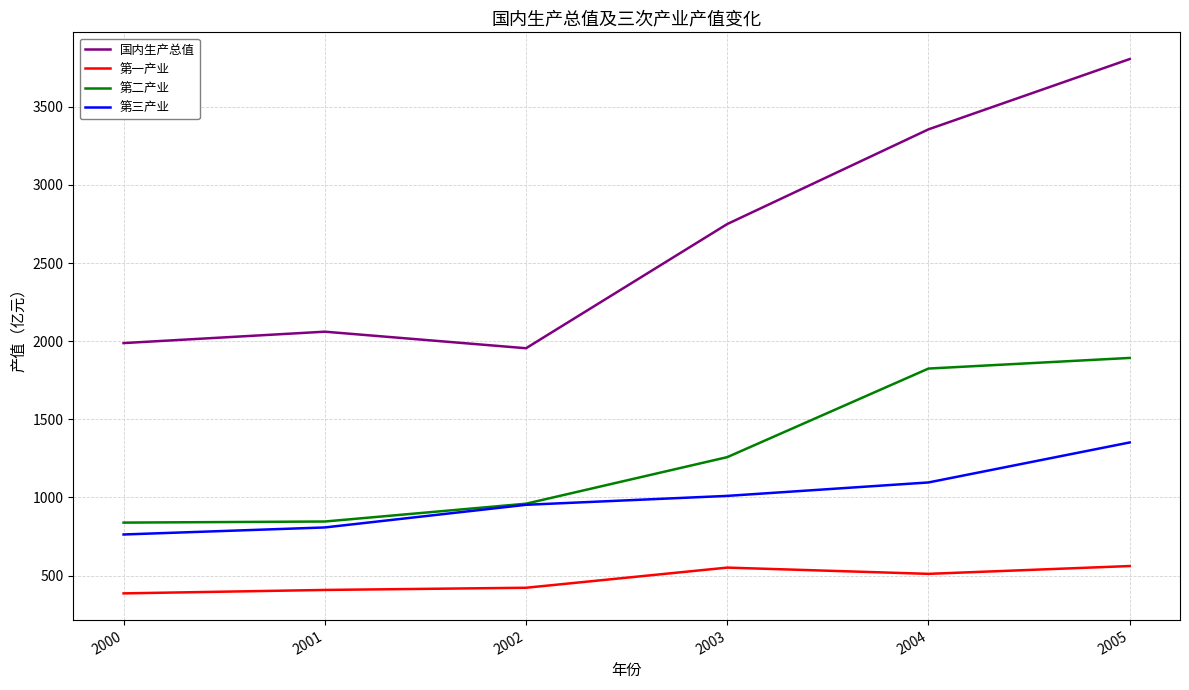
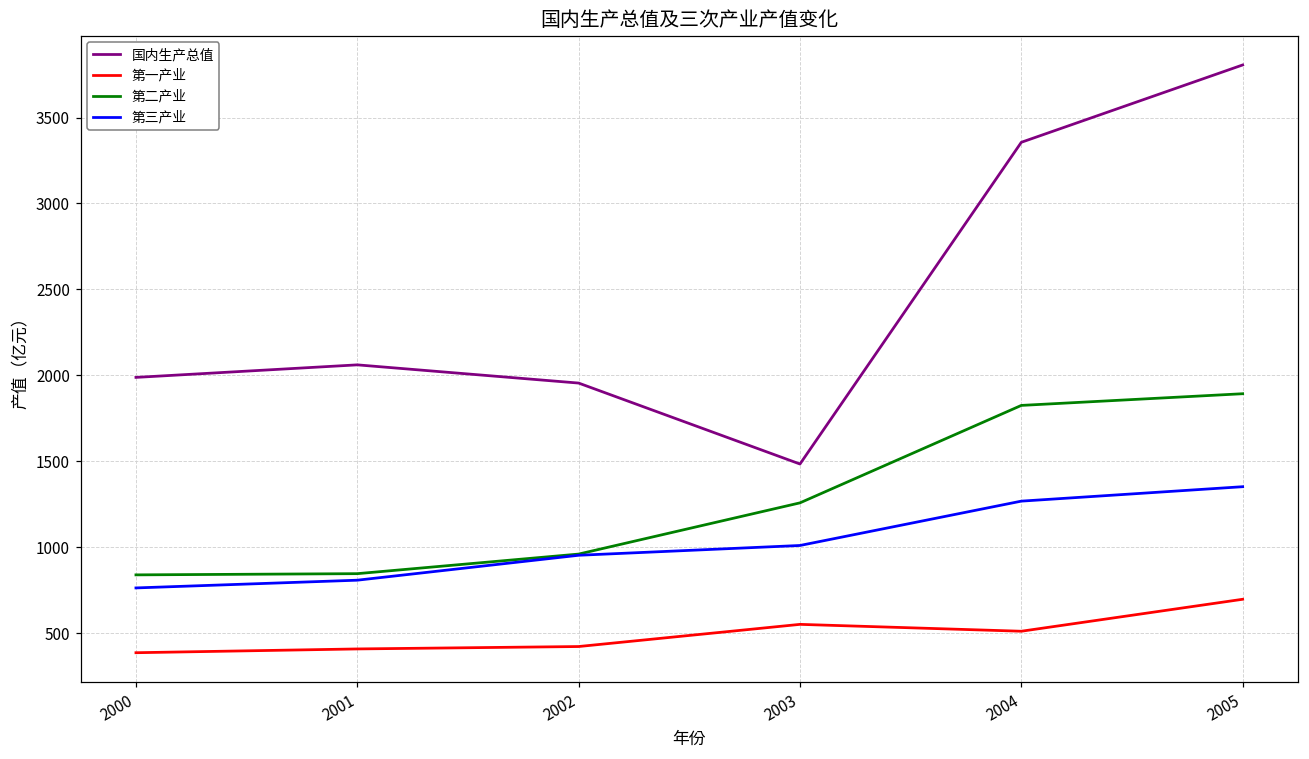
  {
    "国内生产总值": {
      "2000": 1990,
      "2001": 2060,
      "2002": 1960,
-     "2003": 2750,
+     "2003": 1480,
      "2004": 3360,
      "2005": 3810
    },
    "第一产业": {
      "2000": 390,
      "2001": 410,
      "2002": 420,
      "2003": 550,
      "2004": 510,
-     "2005": 560
+     "2005": 700
    },
    "第二产业": {
      "2000": 840,
      "2001": 850,
      "2003": 1260,
      "2004": 1830,
      "2005": 1890
    },
    "第三产业": {
      "2000": 760,
      "2001": 810,
      "2003": 1010,
-     "2004": 1100,
+     "2004": 1270,
      "2005": 1350
    }
  }
